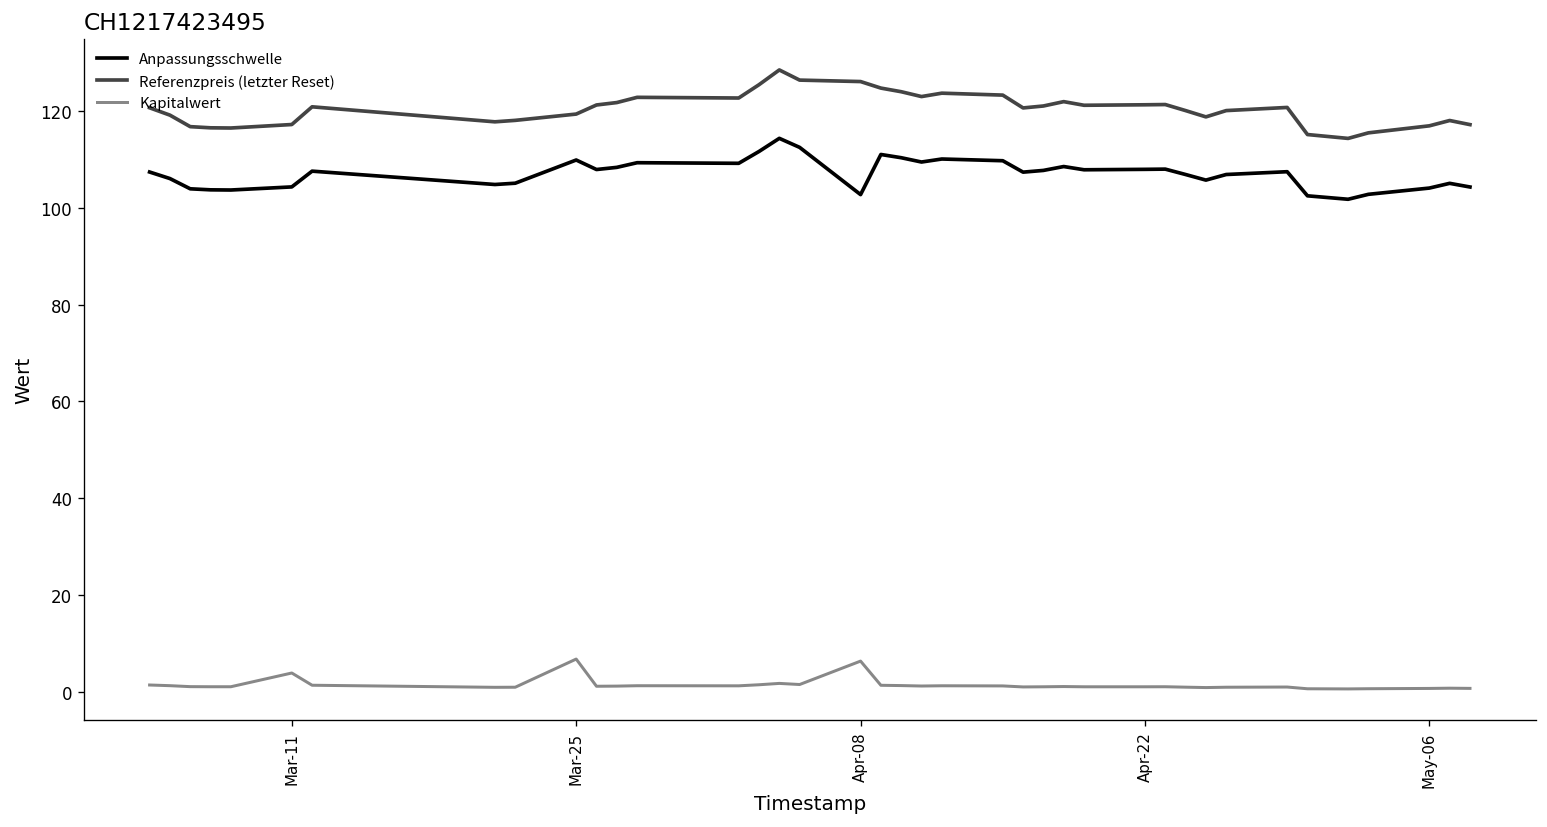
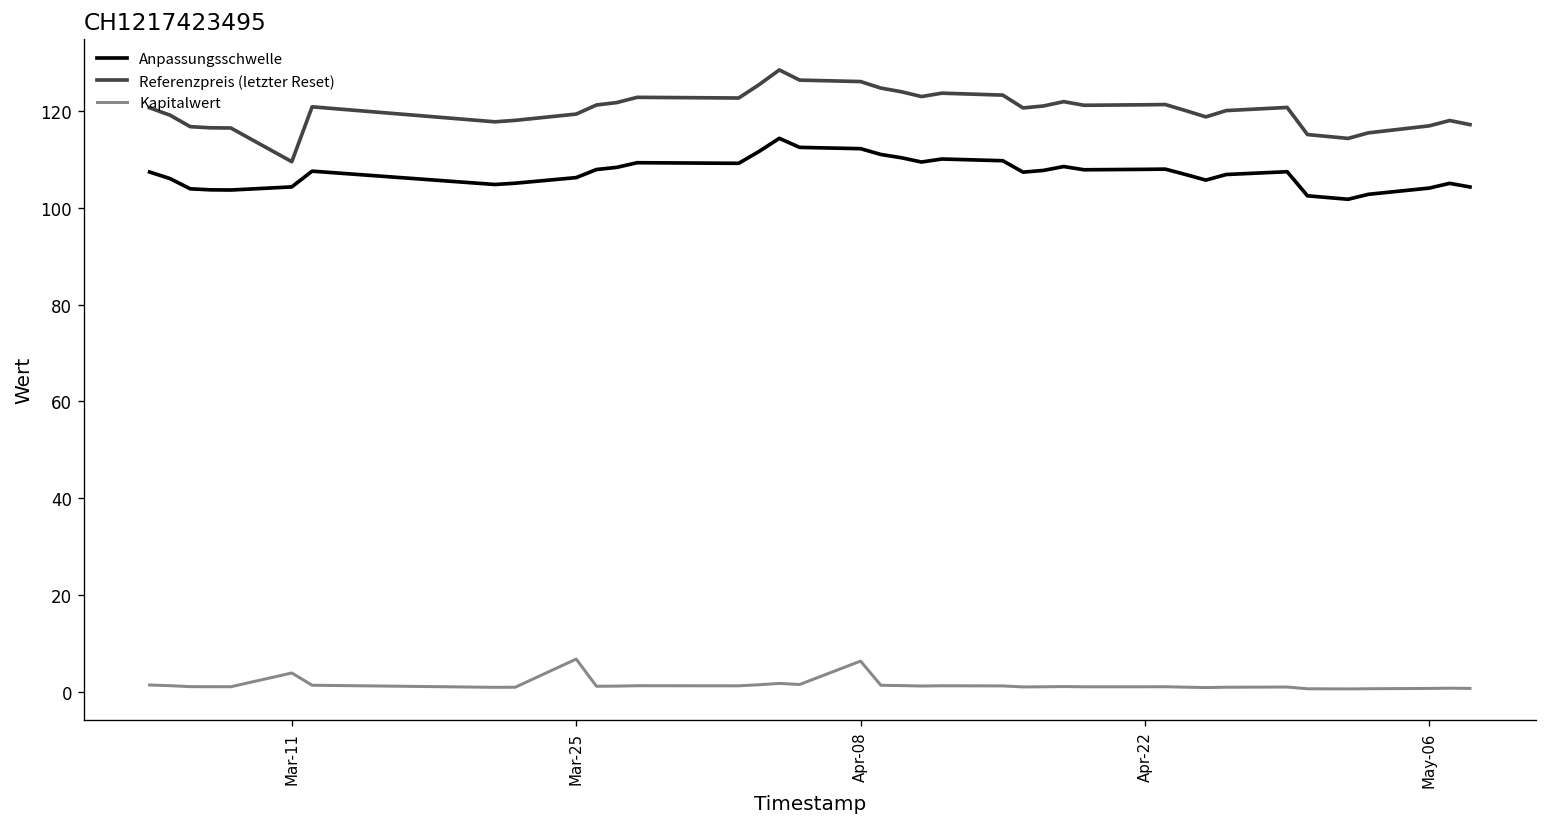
  {
    "Anpassungsschwelle": {
      "Mar-11": 104,
-     "Mar-25": 110,
-     "Apr-08": 103,
+     "Mar-25": 106,
+     "Apr-08": 112,
      "Apr-22": 108,
      "May-06": 104
    },
    "Referenzpreis (letzter Reset)": {
-     "Mar-11": 117,
+     "Mar-11": 110,
      "Mar-25": 119,
      "Apr-08": 126,
      "Apr-22": 121,
      "May-06": 117
    },
    "Kapitalwert": {
      "Mar-11": 4,
      "Mar-25": 7,
      "Apr-08": 6,
      "Apr-22": 1,
      "May-06": 1
    }
  }
